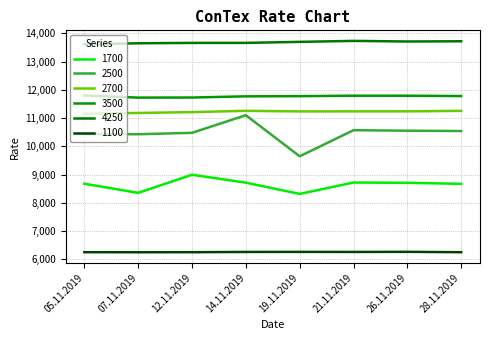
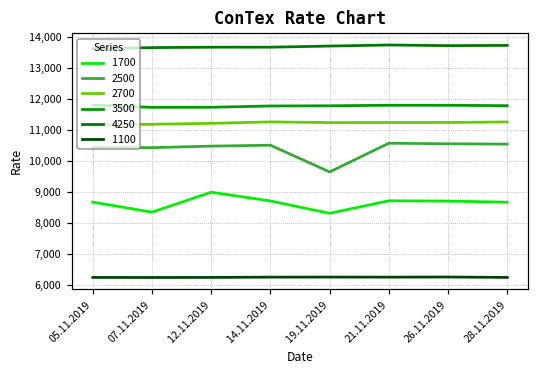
  {
    "1700": {
      "05.11.2019": "8,700",
      "07.11.2019": "8,400",
      "12.11.2019": "9,000",
      "14.11.2019": "8,700",
      "19.11.2019": "8,300",
      "21.11.2019": "8,700",
      "26.11.2019": "8,700",
      "28.11.2019": "8,700"
    },
    "2500": {
      "07.11.2019": "10,400",
      "12.11.2019": "10,500",
-     "14.11.2019": "11,100",
+     "14.11.2019": "10,500",
      "19.11.2019": "9,700",
      "21.11.2019": "10,600",
      "26.11.2019": "10,600",
      "28.11.2019": "10,500"
    },
    "2700": {
      "07.11.2019": "11,200",
      "12.11.2019": "11,200",
      "14.11.2019": "11,300",
      "19.11.2019": "11,200",
      "21.11.2019": "11,200",
      "26.11.2019": "11,200",
      "28.11.2019": "11,300"
    }
  }
